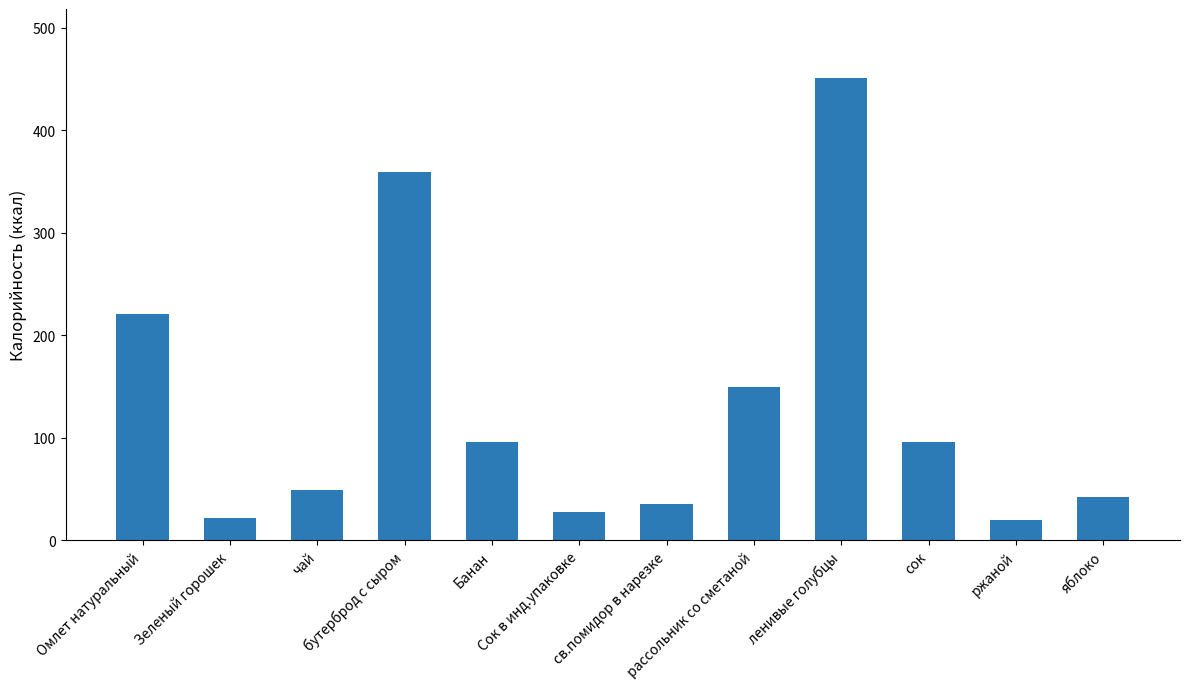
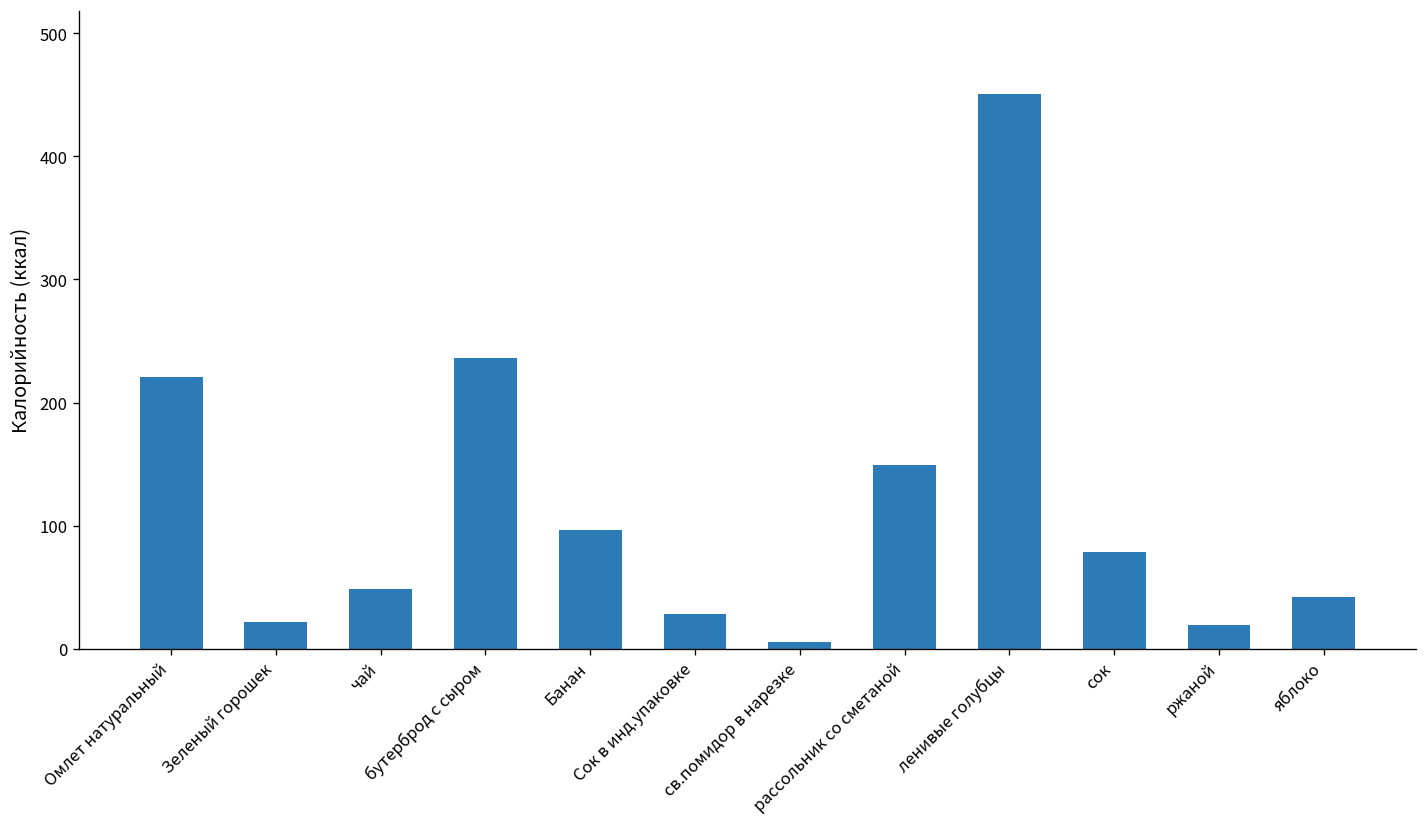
  {
    "Омлет натуральный": 221,
    "Зеленый горошек": 22,
    "чай": 49,
-   "бутерброд с сыром": 360,
+   "бутерброд с сыром": 236,
    "Банан": 96,
    "Сок в инд.упаковке": 28,
-   "св.помидор в нарезке": 35,
+   "св.помидор в нарезке": 6,
    "рассольник со сметаной": 150,
    "ленивые голубцы": 451,
-   "сок": 96,
+   "сок": 78,
    "ржаной": 19,
    "яблоко": 42
  }
